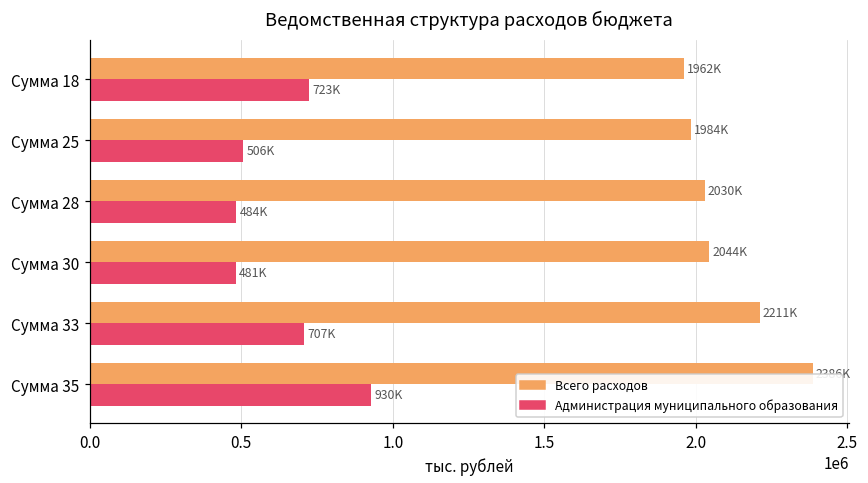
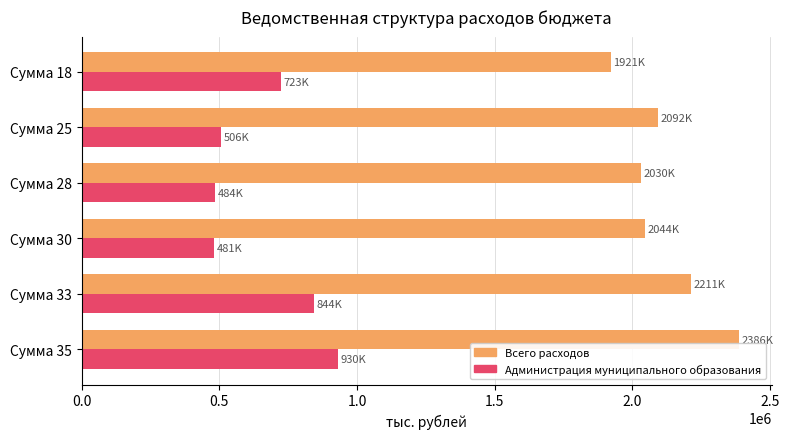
  {
    "Всего расходов": {
-     "Сумма 18": "1962K",
-     "Сумма 25": "1984K",
+     "Сумма 18": "1921K",
+     "Сумма 25": "2092K",
      "Сумма 28": "2030K",
      "Сумма 30": "2044K",
      "Сумма 33": "2211K"
    },
    "Администрация муниципального образования": {
      "Сумма 18": "723K",
      "Сумма 25": "506K",
      "Сумма 28": "484K",
      "Сумма 30": "481K",
-     "Сумма 33": "707K",
+     "Сумма 33": "844K",
      "Сумма 35": "930K"
    }
  }
